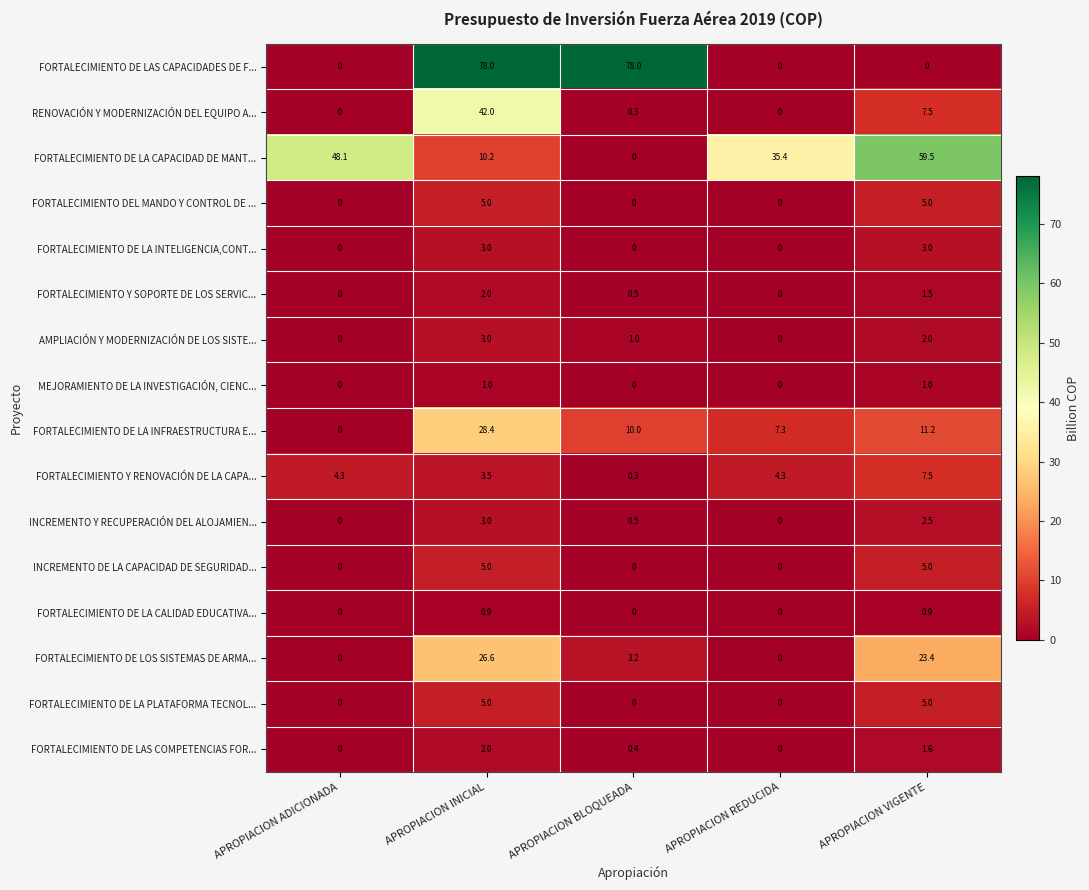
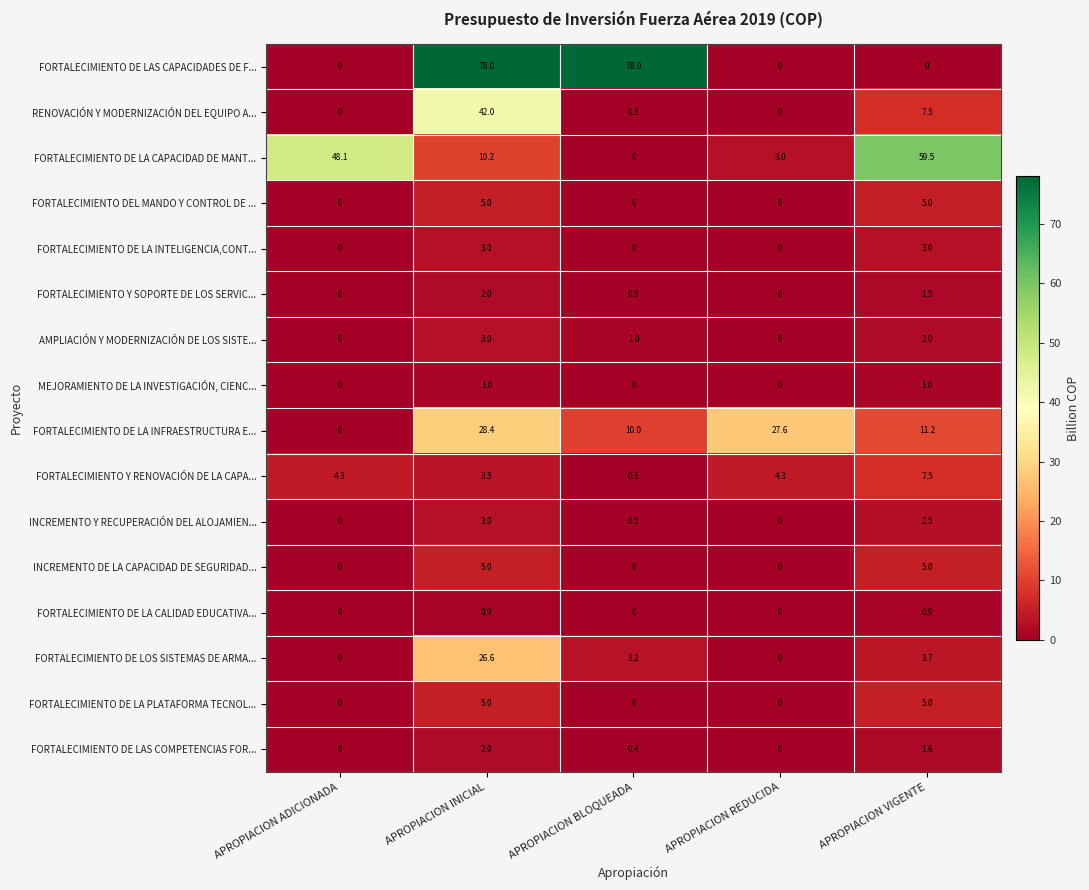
  {
    "FORTALECIMIENTO DE LAS CAPACIDADES DE F...": {
      "APROPIACION ADICIONADA": 0,
      "APROPIACION INICIAL": 78.0,
      "APROPIACION BLOQUEADA": 78.0,
      "APROPIACION REDUCIDA": 0,
      "APROPIACION VIGENTE": 0
    },
    "RENOVACIÓN Y MODERNIZACIÓN DEL EQUIPO A...": {
      "APROPIACION ADICIONADA": 0,
      "APROPIACION INICIAL": 42.0,
      "APROPIACION BLOQUEADA": 0.3,
      "APROPIACION REDUCIDA": 0,
      "APROPIACION VIGENTE": 7.5
    },
    "FORTALECIMIENTO DE LA CAPACIDAD DE MANT...": {
      "APROPIACION ADICIONADA": 48.1,
      "APROPIACION INICIAL": 10.2,
      "APROPIACION BLOQUEADA": 0,
-     "APROPIACION REDUCIDA": 35.4,
+     "APROPIACION REDUCIDA": 3.0,
      "APROPIACION VIGENTE": 59.5
    },
    "FORTALECIMIENTO DEL MANDO Y CONTROL DE ...": {
      "APROPIACION ADICIONADA": 0,
      "APROPIACION INICIAL": 5.0,
      "APROPIACION BLOQUEADA": 0,
      "APROPIACION REDUCIDA": 0,
      "APROPIACION VIGENTE": 5.0
    },
    "FORTALECIMIENTO DE LA INTELIGENCIA,CONT...": {
      "APROPIACION ADICIONADA": 0,
      "APROPIACION INICIAL": 3.0,
      "APROPIACION BLOQUEADA": 0,
      "APROPIACION REDUCIDA": 0,
      "APROPIACION VIGENTE": 3.0
    },
    "FORTALECIMIENTO Y SOPORTE DE LOS SERVIC...": {
      "APROPIACION ADICIONADA": 0,
      "APROPIACION INICIAL": 2.0,
      "APROPIACION BLOQUEADA": 0.5,
      "APROPIACION REDUCIDA": 0,
      "APROPIACION VIGENTE": 1.5
    },
    "AMPLIACIÓN Y MODERNIZACIÓN DE LOS SISTE...": {
      "APROPIACION ADICIONADA": 0,
      "APROPIACION INICIAL": 3.0,
      "APROPIACION BLOQUEADA": 1.0,
      "APROPIACION REDUCIDA": 0,
      "APROPIACION VIGENTE": 2.0
    },
    "MEJORAMIENTO DE LA INVESTIGACIÓN, CIENC...": {
      "APROPIACION ADICIONADA": 0,
      "APROPIACION INICIAL": 1.0,
      "APROPIACION BLOQUEADA": 0,
      "APROPIACION REDUCIDA": 0,
      "APROPIACION VIGENTE": 1.0
    },
    "FORTALECIMIENTO DE LA INFRAESTRUCTURA E...": {
      "APROPIACION ADICIONADA": 0,
      "APROPIACION INICIAL": 28.4,
      "APROPIACION BLOQUEADA": 10.0,
-     "APROPIACION REDUCIDA": 7.3,
+     "APROPIACION REDUCIDA": 27.6,
      "APROPIACION VIGENTE": 11.2
    },
    "FORTALECIMIENTO Y RENOVACIÓN DE LA CAPA...": {
      "APROPIACION ADICIONADA": 4.3,
      "APROPIACION INICIAL": 3.5,
      "APROPIACION BLOQUEADA": 0.3,
      "APROPIACION REDUCIDA": 4.3,
      "APROPIACION VIGENTE": 7.5
    },
    "INCREMENTO Y RECUPERACIÓN DEL ALOJAMIEN...": {
      "APROPIACION ADICIONADA": 0,
      "APROPIACION INICIAL": 3.0,
      "APROPIACION BLOQUEADA": 0.5,
      "APROPIACION REDUCIDA": 0,
      "APROPIACION VIGENTE": 2.5
    },
    "INCREMENTO DE LA CAPACIDAD DE SEGURIDAD...": {
      "APROPIACION ADICIONADA": 0,
      "APROPIACION INICIAL": 5.0,
      "APROPIACION BLOQUEADA": 0,
      "APROPIACION REDUCIDA": 0,
      "APROPIACION VIGENTE": 5.0
    },
    "FORTALECIMIENTO DE LA CALIDAD EDUCATIVA...": {
      "APROPIACION ADICIONADA": 0,
      "APROPIACION INICIAL": 0.9,
      "APROPIACION BLOQUEADA": 0,
      "APROPIACION REDUCIDA": 0,
      "APROPIACION VIGENTE": 0.9
    },
    "FORTALECIMIENTO DE LOS SISTEMAS DE ARMA...": {
      "APROPIACION ADICIONADA": 0,
      "APROPIACION INICIAL": 26.6,
      "APROPIACION BLOQUEADA": 3.2,
      "APROPIACION REDUCIDA": 0,
-     "APROPIACION VIGENTE": 23.4
+     "APROPIACION VIGENTE": 3.7
    },
    "FORTALECIMIENTO DE LA PLATAFORMA TECNOL...": {
      "APROPIACION ADICIONADA": 0,
      "APROPIACION INICIAL": 5.0,
      "APROPIACION BLOQUEADA": 0,
      "APROPIACION REDUCIDA": 0,
      "APROPIACION VIGENTE": 5.0
    },
    "FORTALECIMIENTO DE LAS COMPETENCIAS FOR...": {
      "APROPIACION ADICIONADA": 0,
      "APROPIACION INICIAL": 2.0,
      "APROPIACION BLOQUEADA": 0.4,
      "APROPIACION REDUCIDA": 0,
      "APROPIACION VIGENTE": 1.6
    }
  }
